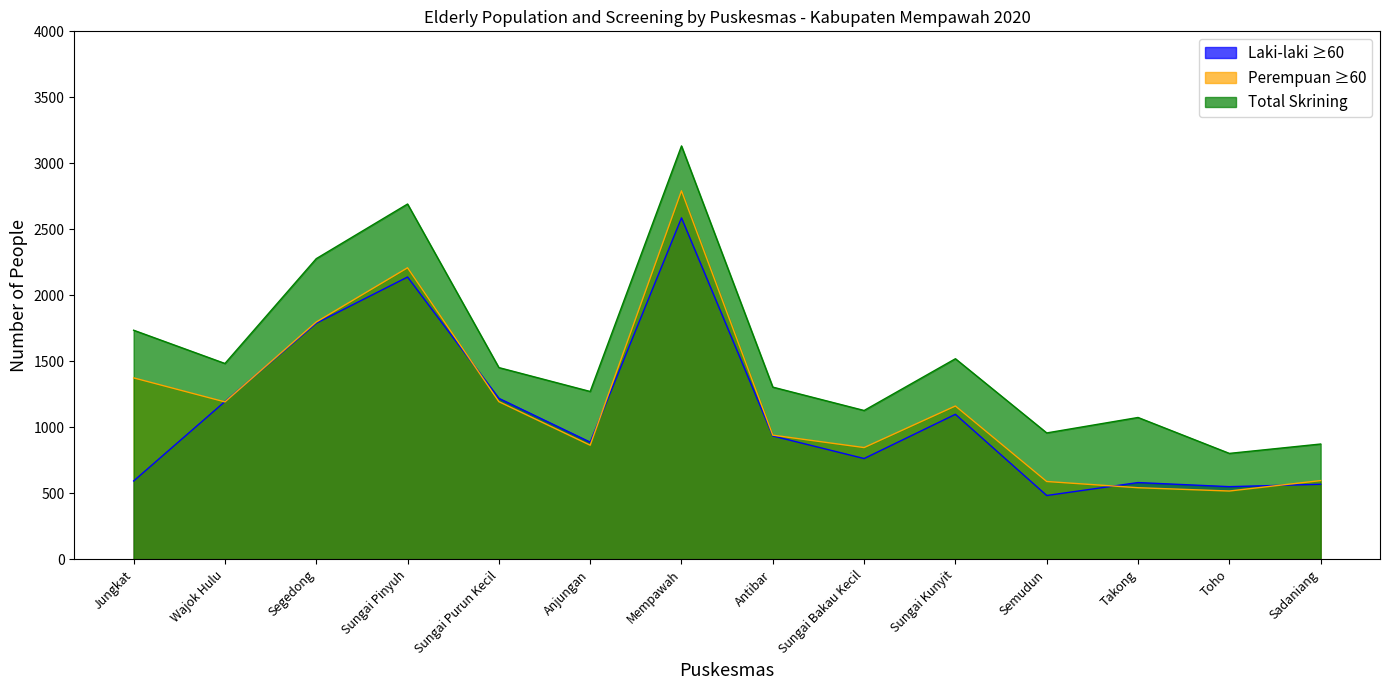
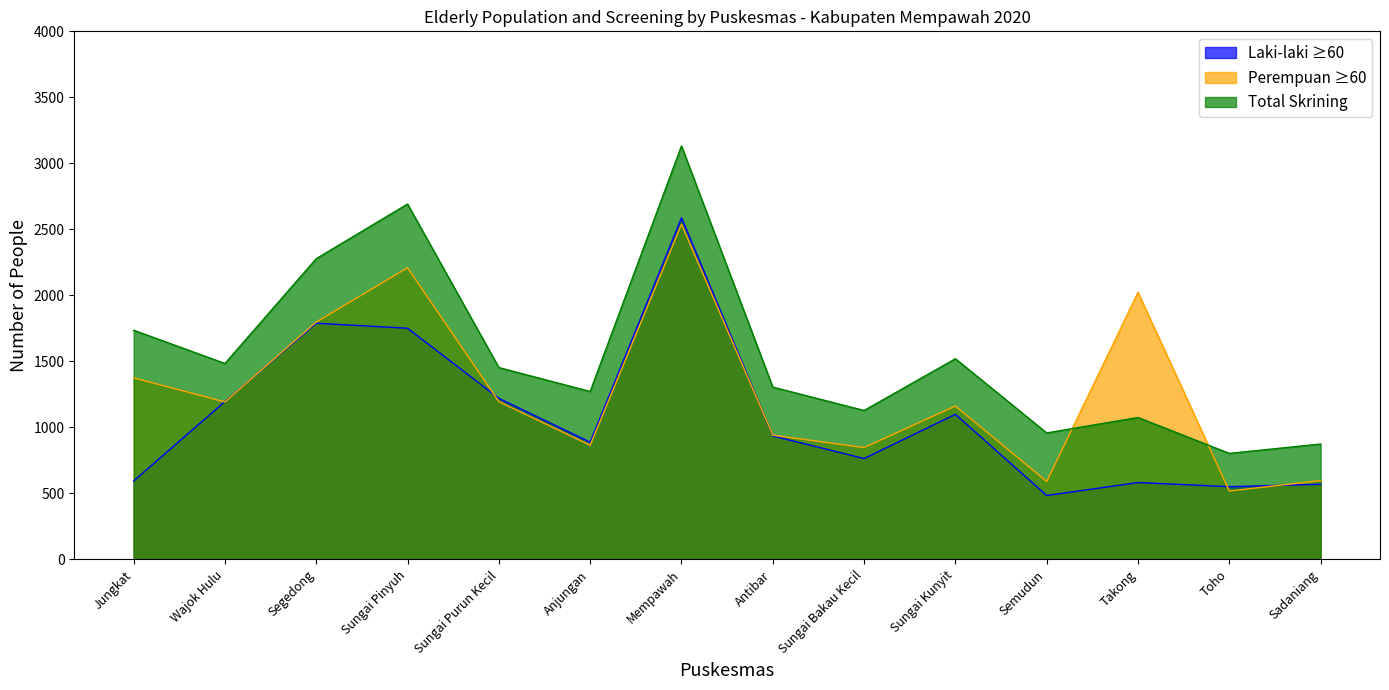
  {
    "Laki-laki ≥60": {
      "Jungkat": 590,
-     "Sungai Pinyuh": 2140,
+     "Sungai Pinyuh": 1750,
      "Sungai Purun Kecil": 1220,
      "Anjungan": 890,
      "Mempawah": 2590,
      "Sungai Bakau Kecil": 760,
      "Sungai Kunyit": 1100,
      "Semudun": 480,
      "Takong": 580,
      "Toho": 550,
      "Sadaniang": 570
    },
    "Perempuan ≥60": {
      "Jungkat": 1380,
      "Sungai Pinyuh": 2210,
      "Sungai Purun Kecil": 1200,
      "Anjungan": 870,
-     "Mempawah": 2790,
+     "Mempawah": 2540,
      "Sungai Bakau Kecil": 850,
      "Sungai Kunyit": 1160,
      "Semudun": 590,
-     "Takong": 540,
+     "Takong": 2020,
      "Toho": 520,
      "Sadaniang": 600
    },
    "Total Skrining": {
      "Jungkat": 1740,
      "Wajok Hulu": 1480,
      "Segedong": 2280,
      "Sungai Pinyuh": 2690,
      "Sungai Purun Kecil": 1450,
      "Anjungan": 1270,
      "Mempawah": 3130,
      "Antibar": 1310,
      "Sungai Bakau Kecil": 1130,
      "Sungai Kunyit": 1520,
      "Semudun": 960,
      "Takong": 1080,
      "Toho": 800,
      "Sadaniang": 870
    }
  }
